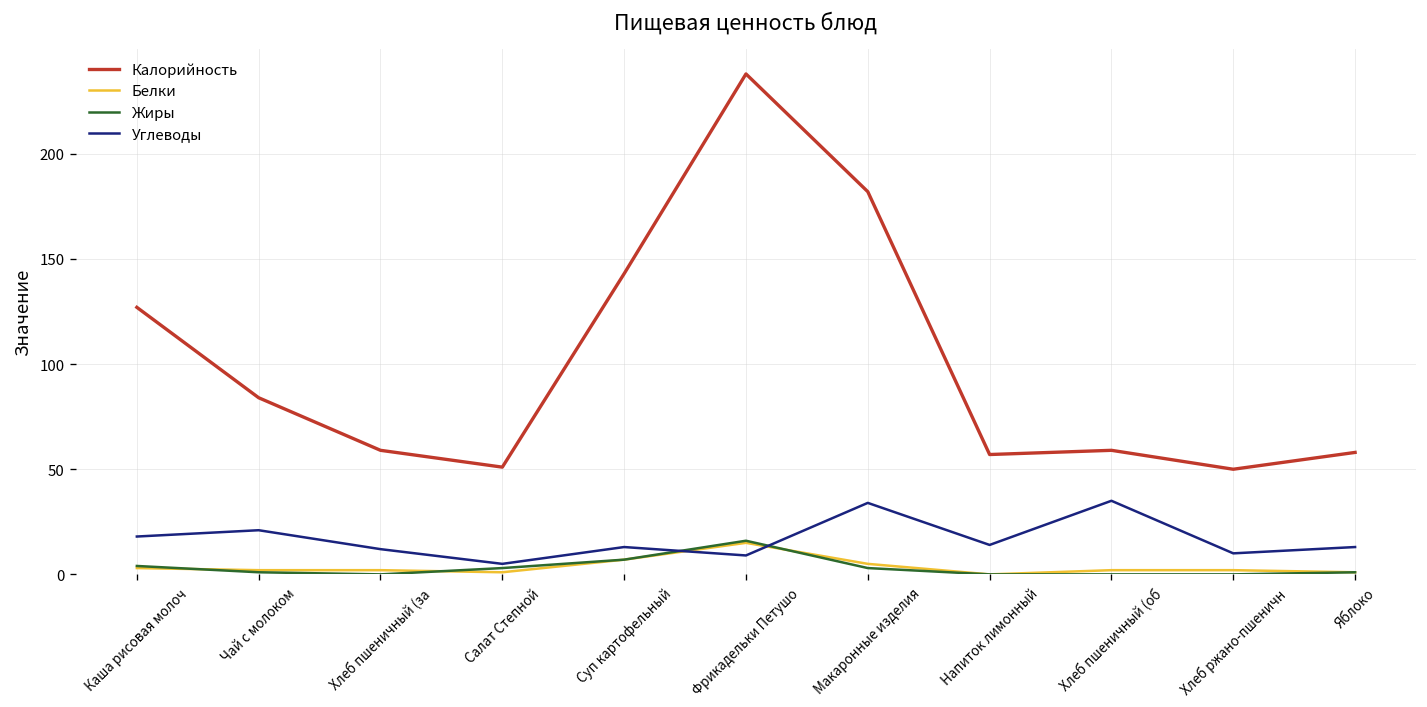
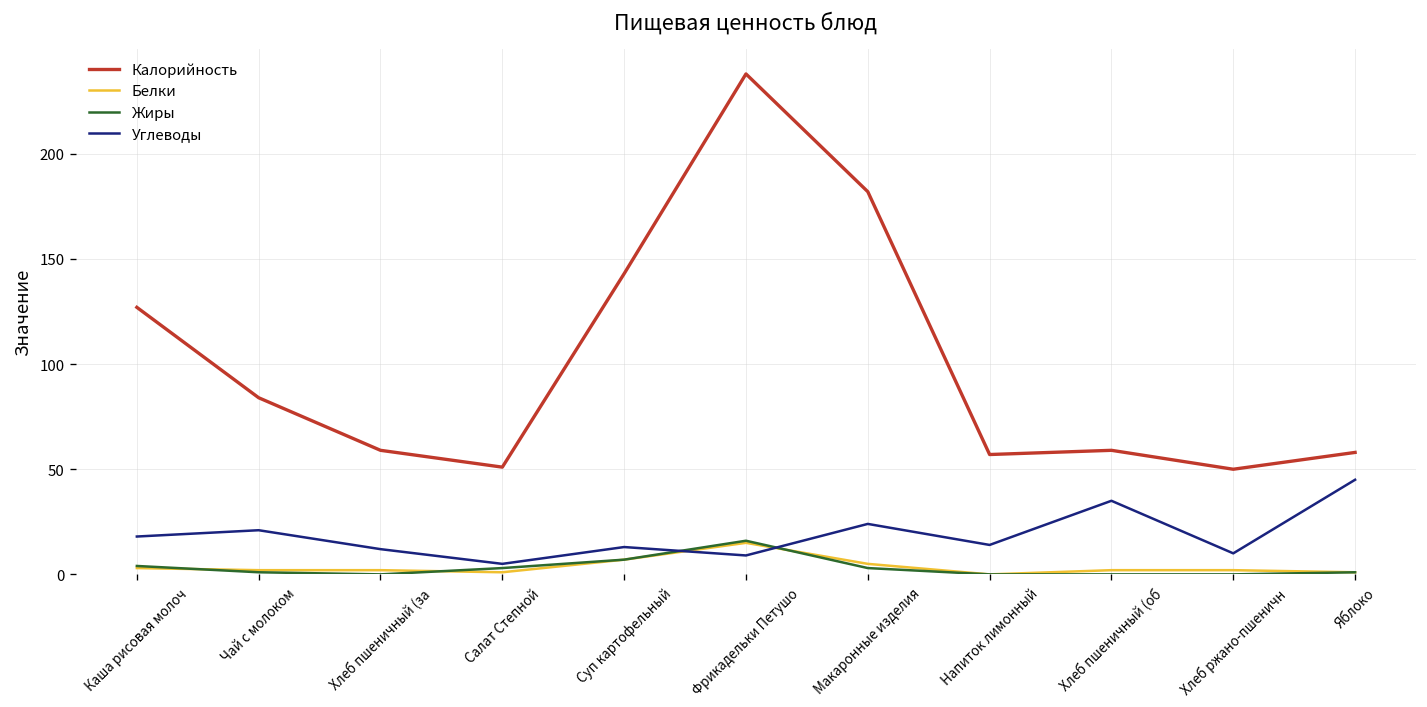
  {
    "Калорийность": {
      "Каша рисовая молоч": 127,
      "Чай с молоком": 84,
      "Хлеб пшеничный (за": 59,
      "Салат Степной": 51,
      "Суп картофельный": 143,
      "Фрикадельки Петушо": 238,
      "Макаронные изделия": 182,
      "Напиток лимонный": 57,
      "Хлеб пшеничный (об": 59,
      "Хлеб ржано-пшеничн": 50,
      "Яблоко": 58
    },
    "Белки": {
      "Хлеб пшеничный (за": 2,
      "Салат Степной": 1,
      "Макаронные изделия": 5,
      "Хлеб пшеничный (об": 2,
      "Хлеб ржано-пшеничн": 2
    },
    "Жиры": {
      "Хлеб пшеничный (за": 0,
      "Салат Степной": 3,
      "Макаронные изделия": 3,
      "Хлеб пшеничный (об": 0,
      "Хлеб ржано-пшеничн": 0
    },
    "Углеводы": {
      "Каша рисовая молоч": 18,
      "Чай с молоком": 21,
      "Хлеб пшеничный (за": 12,
      "Салат Степной": 5,
      "Суп картофельный": 13,
      "Фрикадельки Петушо": 9,
-     "Макаронные изделия": 34,
+     "Макаронные изделия": 24,
      "Напиток лимонный": 14,
      "Хлеб пшеничный (об": 35,
      "Хлеб ржано-пшеничн": 10,
-     "Яблоко": 13
+     "Яблоко": 45
    }
  }
